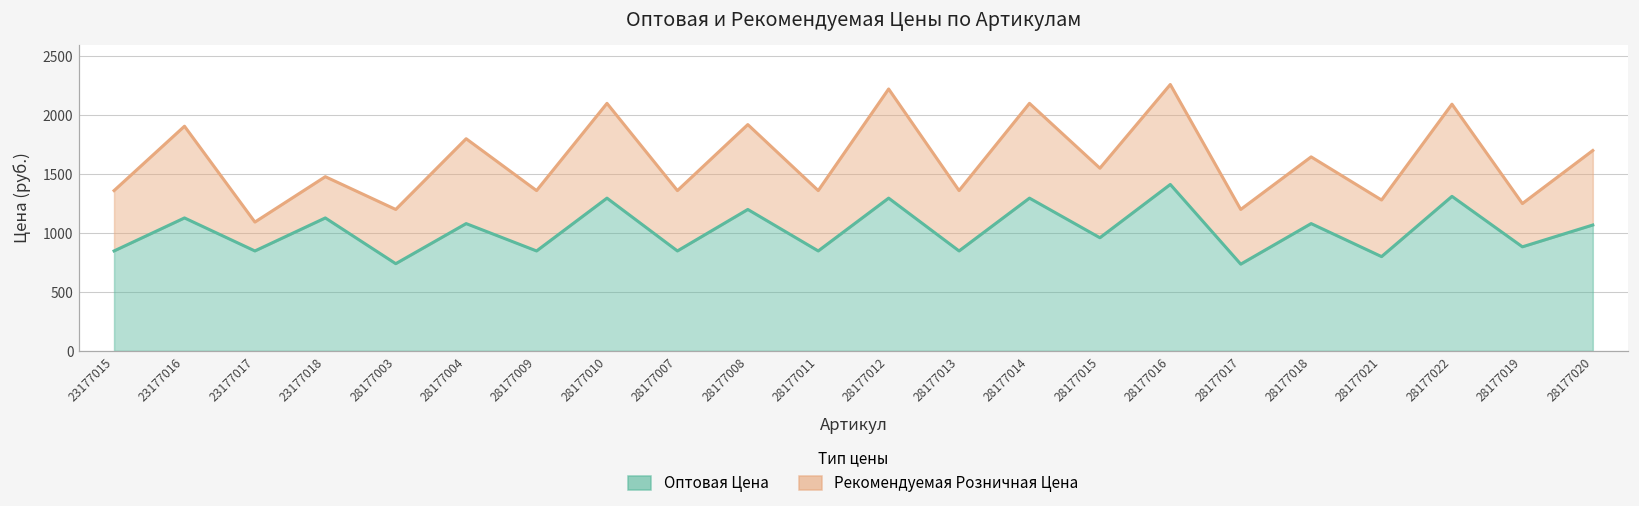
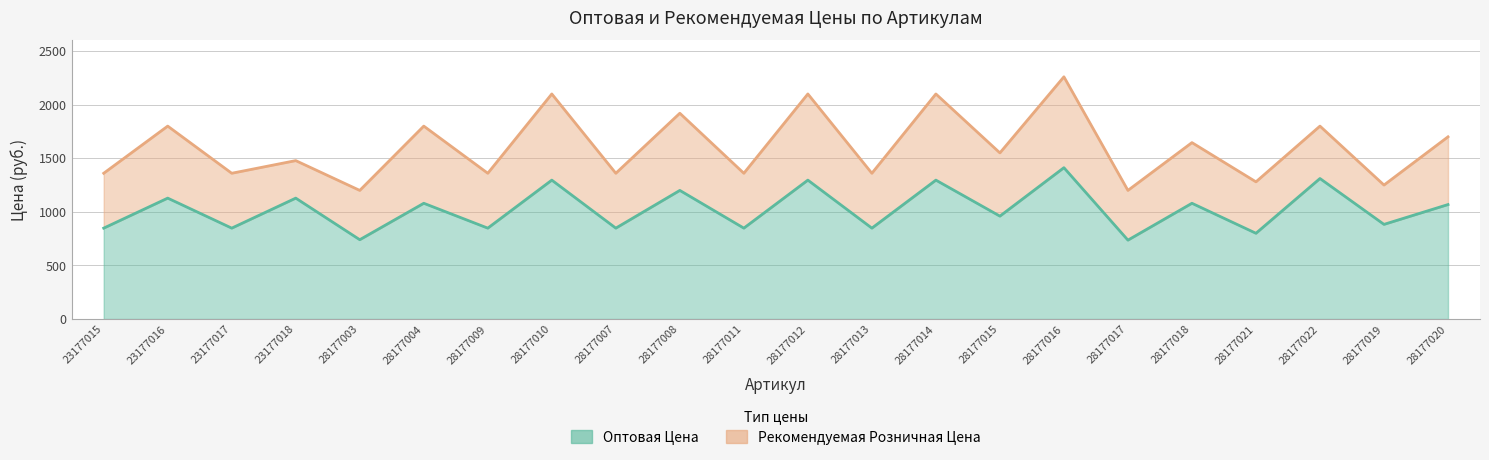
  {
    "Оптовая Цена": {
      "23177015": 850,
      "23177016": 1130,
      "23177017": 850,
      "23177018": 1130,
      "28177003": 740,
      "28177004": 1080,
      "28177009": 850,
      "28177010": 1300,
      "28177007": 850,
      "28177008": 1200,
      "28177011": 850,
      "28177012": 1300,
      "28177013": 850,
      "28177014": 1300,
      "28177015": 960,
      "28177016": 1410,
      "28177017": 740,
      "28177018": 1080,
      "28177021": 800,
      "28177022": 1310,
      "28177019": 880,
      "28177020": 1070
    },
    "Рекомендуемая Розничная Цена": {
      "23177015": 1360,
-     "23177016": 1910,
-     "23177017": 1090,
+     "23177016": 1800,
+     "23177017": 1360,
      "23177018": 1480,
      "28177003": 1200,
      "28177004": 1800,
      "28177009": 1360,
      "28177010": 2100,
      "28177007": 1360,
      "28177008": 1920,
      "28177011": 1360,
-     "28177012": 2220,
+     "28177012": 2100,
      "28177013": 1360,
      "28177014": 2100,
      "28177015": 1550,
      "28177016": 2260,
      "28177017": 1200,
      "28177018": 1650,
      "28177021": 1280,
-     "28177022": 2090,
+     "28177022": 1800,
      "28177019": 1250,
      "28177020": 1700
    }
  }
